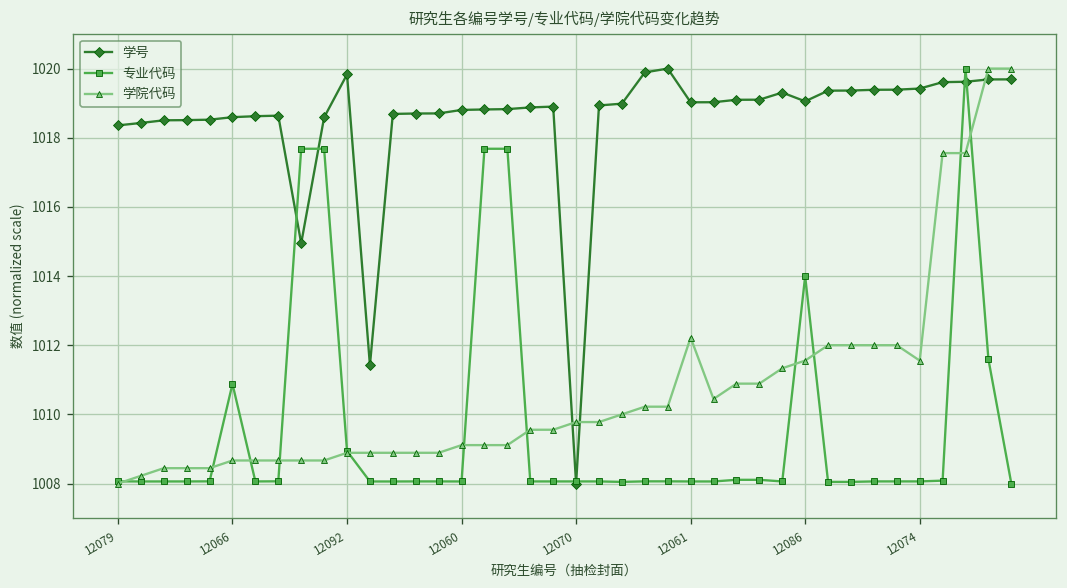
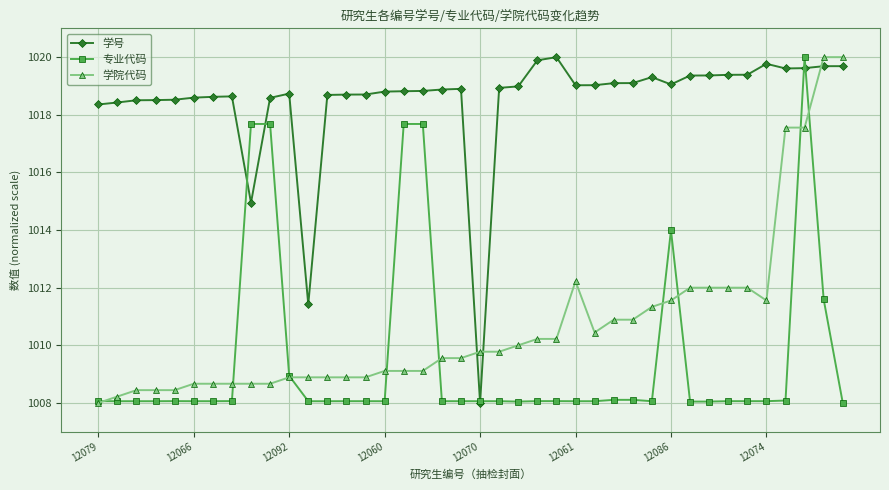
  {
    "学号": {
      "12079": 1018.4,
      "12066": 1018.6,
-     "12092": 1019.8,
+     "12092": 1018.7,
      "12060": 1018.8,
      "12061": 1019.0,
      "12086": 1019.1,
-     "12074": 1019.4
+     "12074": 1019.8
    },
    "专业代码": {
-     "12066": 1010.9,
+     "12066": 1008.1,
      "12060": 1008.1,
      "12061": 1008.1,
      "12086": 1014.0,
      "12074": 1008.1
    },
    "学院代码": {
      "12066": 1008.7,
      "12060": 1009.1,
      "12070": 1009.8,
      "12061": 1012.2,
      "12086": 1011.6,
      "12074": 1011.6
    }
  }
